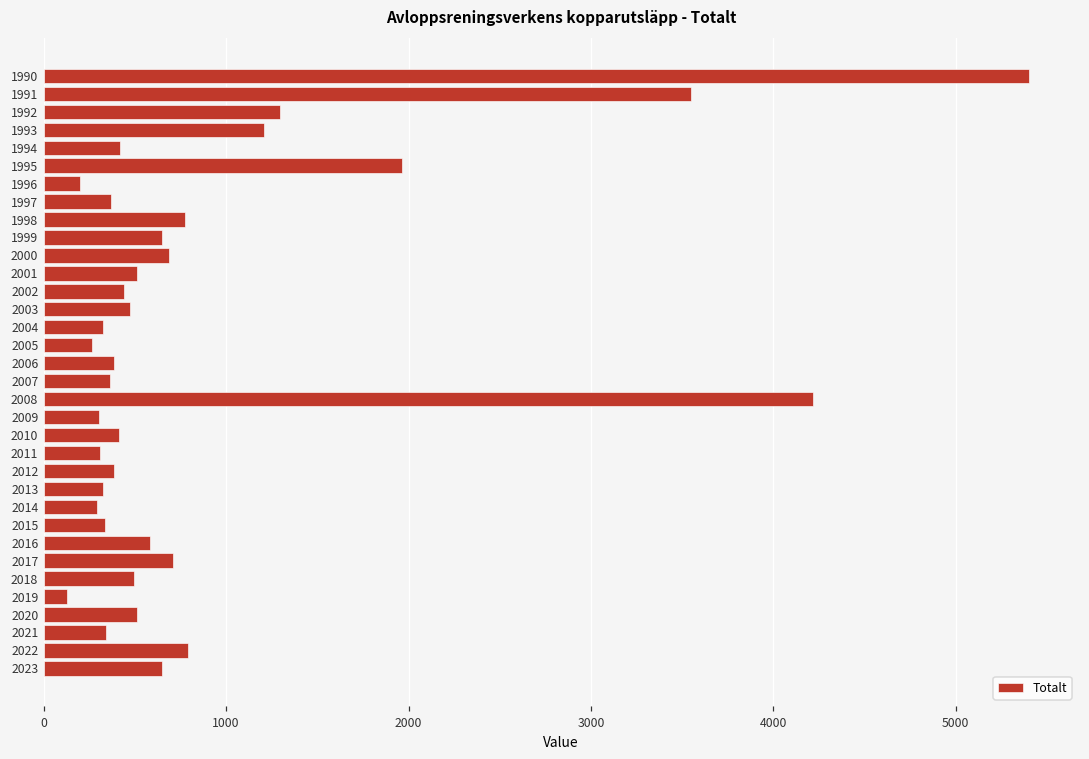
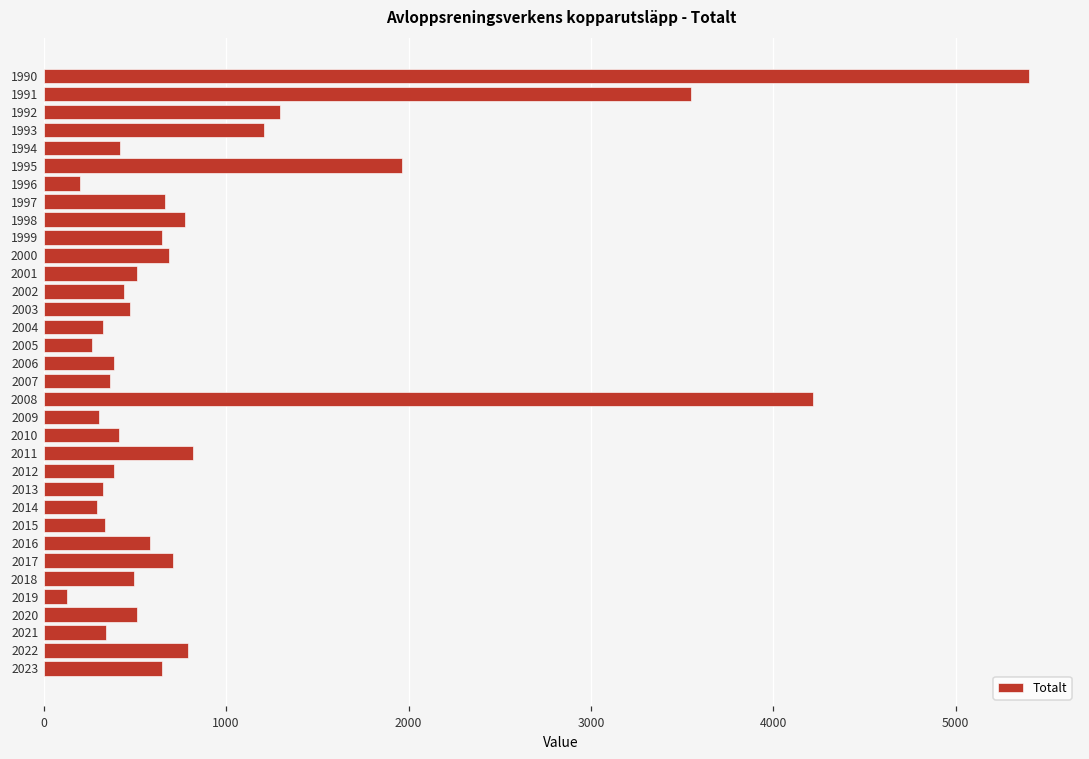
  {
    "1990": 5400,
    "1991": 3550,
    "1992": 1300,
    "1993": 1210,
    "1994": 420,
    "1995": 1960,
    "1996": 200,
-   "1997": 370,
+   "1997": 670,
    "1998": 780,
    "1999": 650,
    "2000": 690,
    "2001": 510,
    "2002": 440,
    "2003": 470,
    "2004": 320,
    "2005": 260,
    "2006": 390,
    "2007": 360,
    "2008": 4220,
    "2009": 300,
    "2010": 410,
-   "2011": 310,
+   "2011": 820,
    "2012": 380,
    "2013": 330,
    "2014": 290,
    "2015": 340,
    "2016": 590,
    "2017": 710,
    "2018": 490,
    "2019": 130,
    "2020": 510,
    "2021": 340,
    "2022": 790,
    "2023": 650
  }
